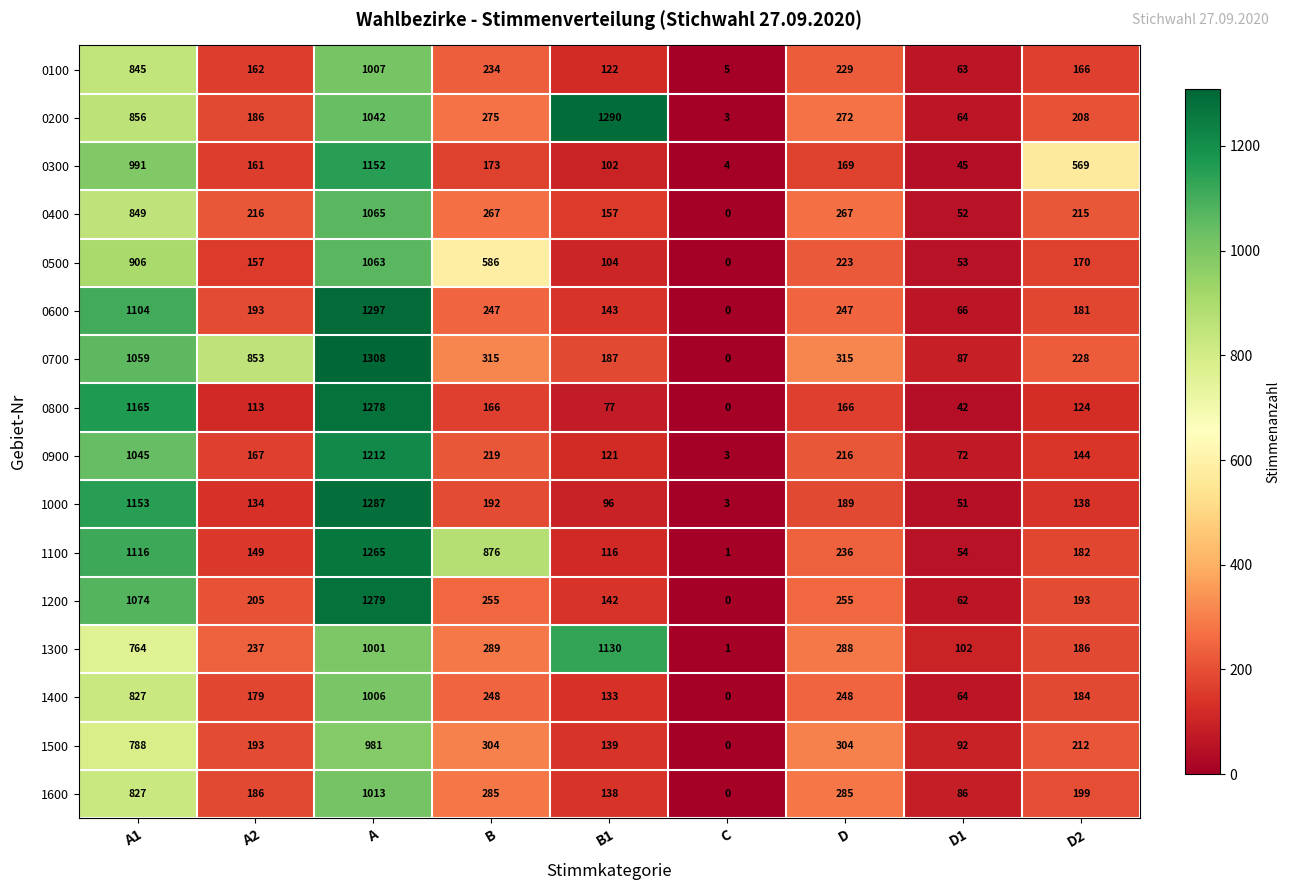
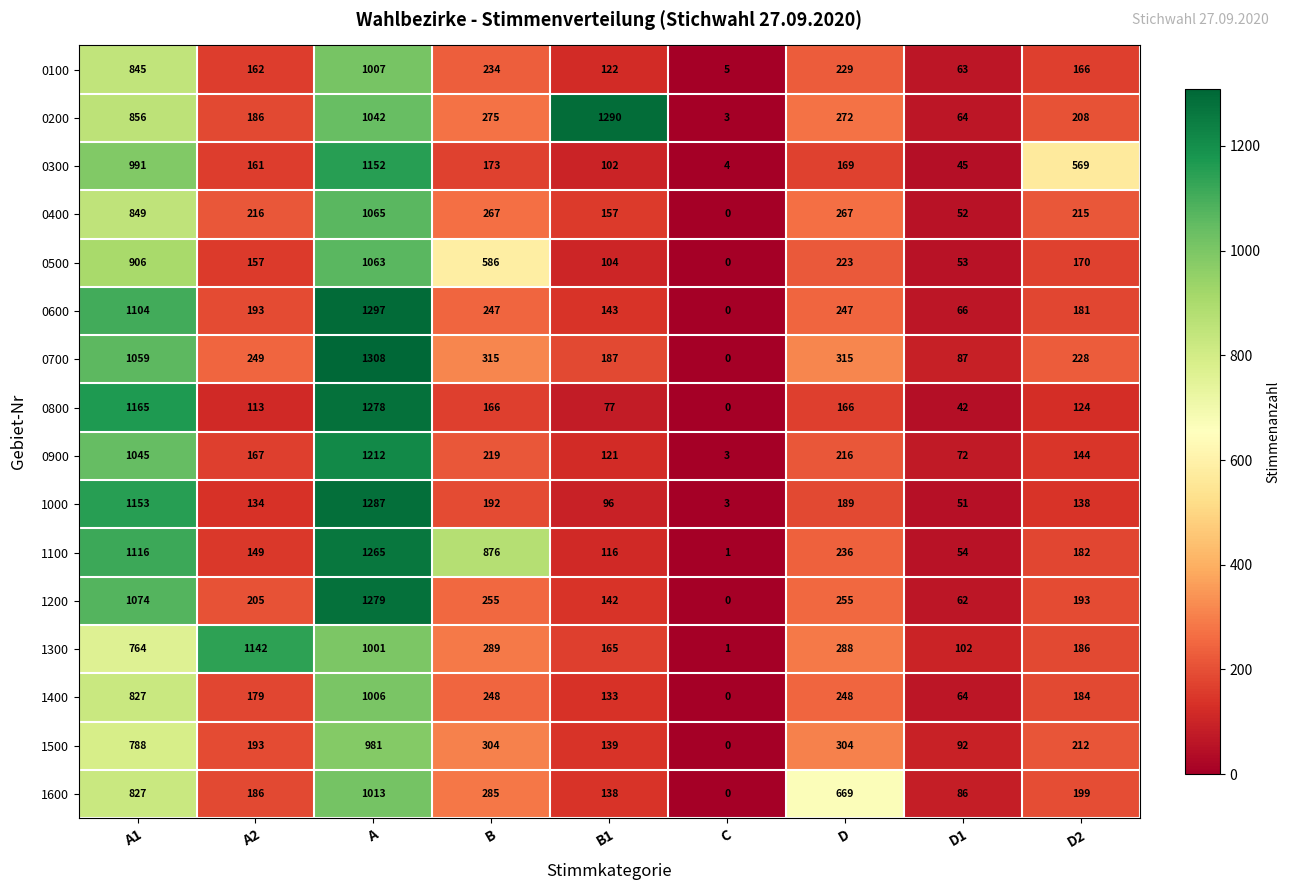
  {
    "0100": {
      "A1": 845,
      "A2": 162,
      "A": 1007,
      "B": 234,
      "B1": 122,
      "C": 5,
      "D": 229,
      "D1": 63,
      "D2": 166
    },
    "0200": {
      "A1": 856,
      "A2": 186,
      "A": 1042,
      "B": 275,
      "B1": 1290,
      "C": 3,
      "D": 272,
      "D1": 64,
      "D2": 208
    },
    "0300": {
      "A1": 991,
      "A2": 161,
      "A": 1152,
      "B": 173,
      "B1": 102,
      "C": 4,
      "D": 169,
      "D1": 45,
      "D2": 569
    },
    "0400": {
      "A1": 849,
      "A2": 216,
      "A": 1065,
      "B": 267,
      "B1": 157,
      "C": 0,
      "D": 267,
      "D1": 52,
      "D2": 215
    },
    "0500": {
      "A1": 906,
      "A2": 157,
      "A": 1063,
      "B": 586,
      "B1": 104,
      "C": 0,
      "D": 223,
      "D1": 53,
      "D2": 170
    },
    "0600": {
      "A1": 1104,
      "A2": 193,
      "A": 1297,
      "B": 247,
      "B1": 143,
      "C": 0,
      "D": 247,
      "D1": 66,
      "D2": 181
    },
    "0700": {
      "A1": 1059,
-     "A2": 853,
+     "A2": 249,
      "A": 1308,
      "B": 315,
      "B1": 187,
      "C": 0,
      "D": 315,
      "D1": 87,
      "D2": 228
    },
    "0800": {
      "A1": 1165,
      "A2": 113,
      "A": 1278,
      "B": 166,
      "B1": 77,
      "C": 0,
      "D": 166,
      "D1": 42,
      "D2": 124
    },
    "0900": {
      "A1": 1045,
      "A2": 167,
      "A": 1212,
      "B": 219,
      "B1": 121,
      "C": 3,
      "D": 216,
      "D1": 72,
      "D2": 144
    },
    "1000": {
      "A1": 1153,
      "A2": 134,
      "A": 1287,
      "B": 192,
      "B1": 96,
      "C": 3,
      "D": 189,
      "D1": 51,
      "D2": 138
    },
    "1100": {
      "A1": 1116,
      "A2": 149,
      "A": 1265,
      "B": 876,
      "B1": 116,
      "C": 1,
      "D": 236,
      "D1": 54,
      "D2": 182
    },
    "1200": {
      "A1": 1074,
      "A2": 205,
      "A": 1279,
      "B": 255,
      "B1": 142,
      "C": 0,
      "D": 255,
      "D1": 62,
      "D2": 193
    },
    "1300": {
      "A1": 764,
-     "A2": 237,
+     "A2": 1142,
      "A": 1001,
      "B": 289,
-     "B1": 1130,
+     "B1": 165,
      "C": 1,
      "D": 288,
      "D1": 102,
      "D2": 186
    },
    "1400": {
      "A1": 827,
      "A2": 179,
      "A": 1006,
      "B": 248,
      "B1": 133,
      "C": 0,
      "D": 248,
      "D1": 64,
      "D2": 184
    },
    "1500": {
      "A1": 788,
      "A2": 193,
      "A": 981,
      "B": 304,
      "B1": 139,
      "C": 0,
      "D": 304,
      "D1": 92,
      "D2": 212
    },
    "1600": {
      "A1": 827,
      "A2": 186,
      "A": 1013,
      "B": 285,
      "B1": 138,
      "C": 0,
-     "D": 285,
+     "D": 669,
      "D1": 86,
      "D2": 199
    }
  }
